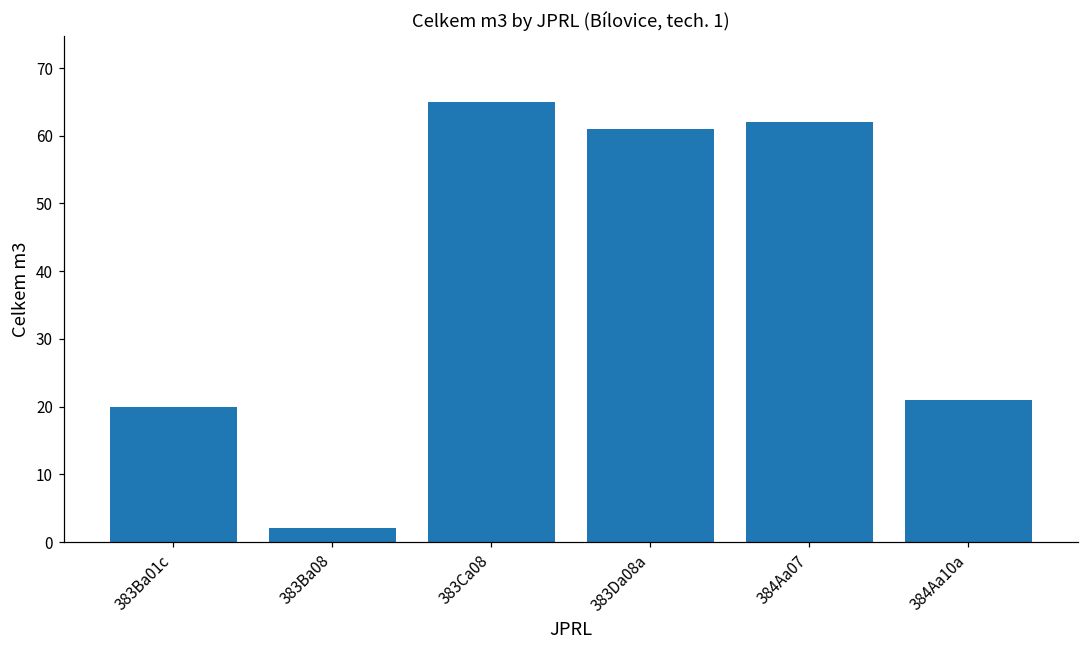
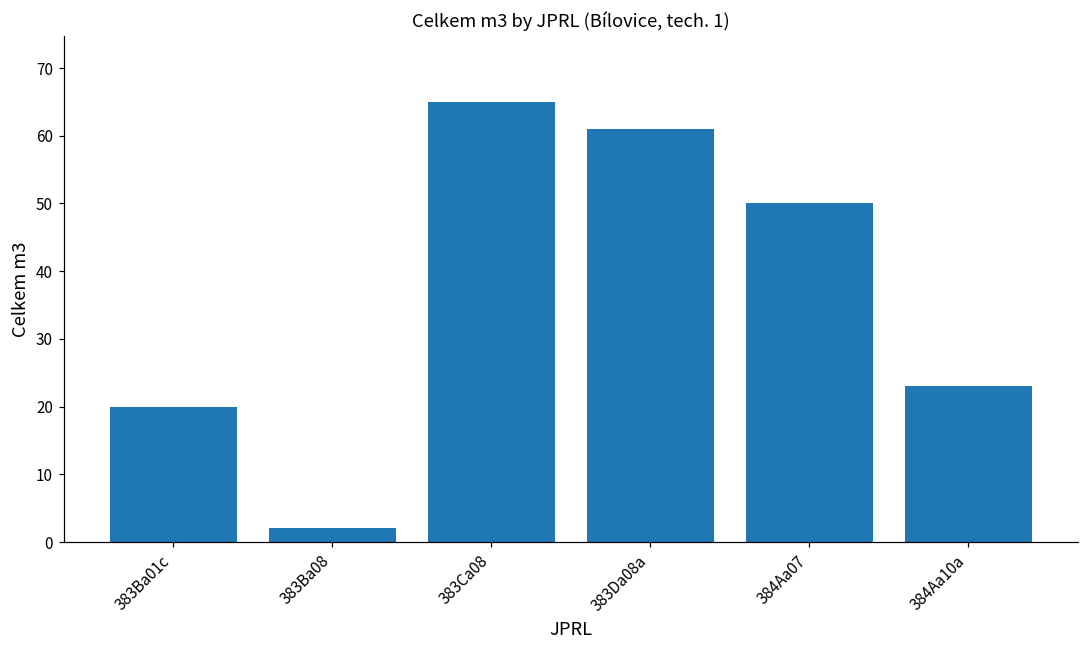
  {
    "383Ba01c": 20,
    "383Ba08": 2,
    "383Ca08": 65,
    "383Da08a": 61,
-   "384Aa07": 62,
-   "384Aa10a": 21
+   "384Aa07": 50,
+   "384Aa10a": 23
  }
